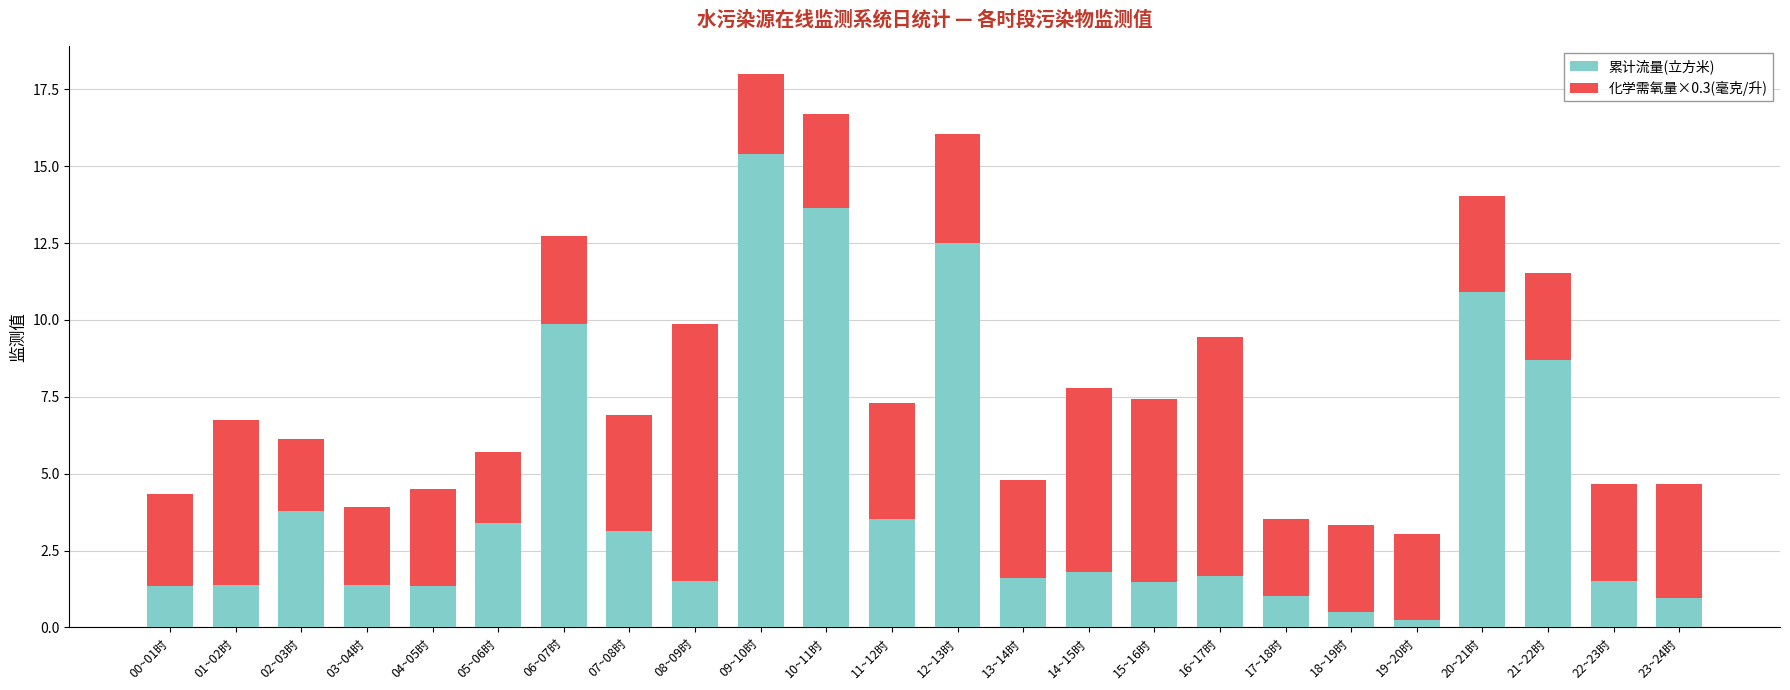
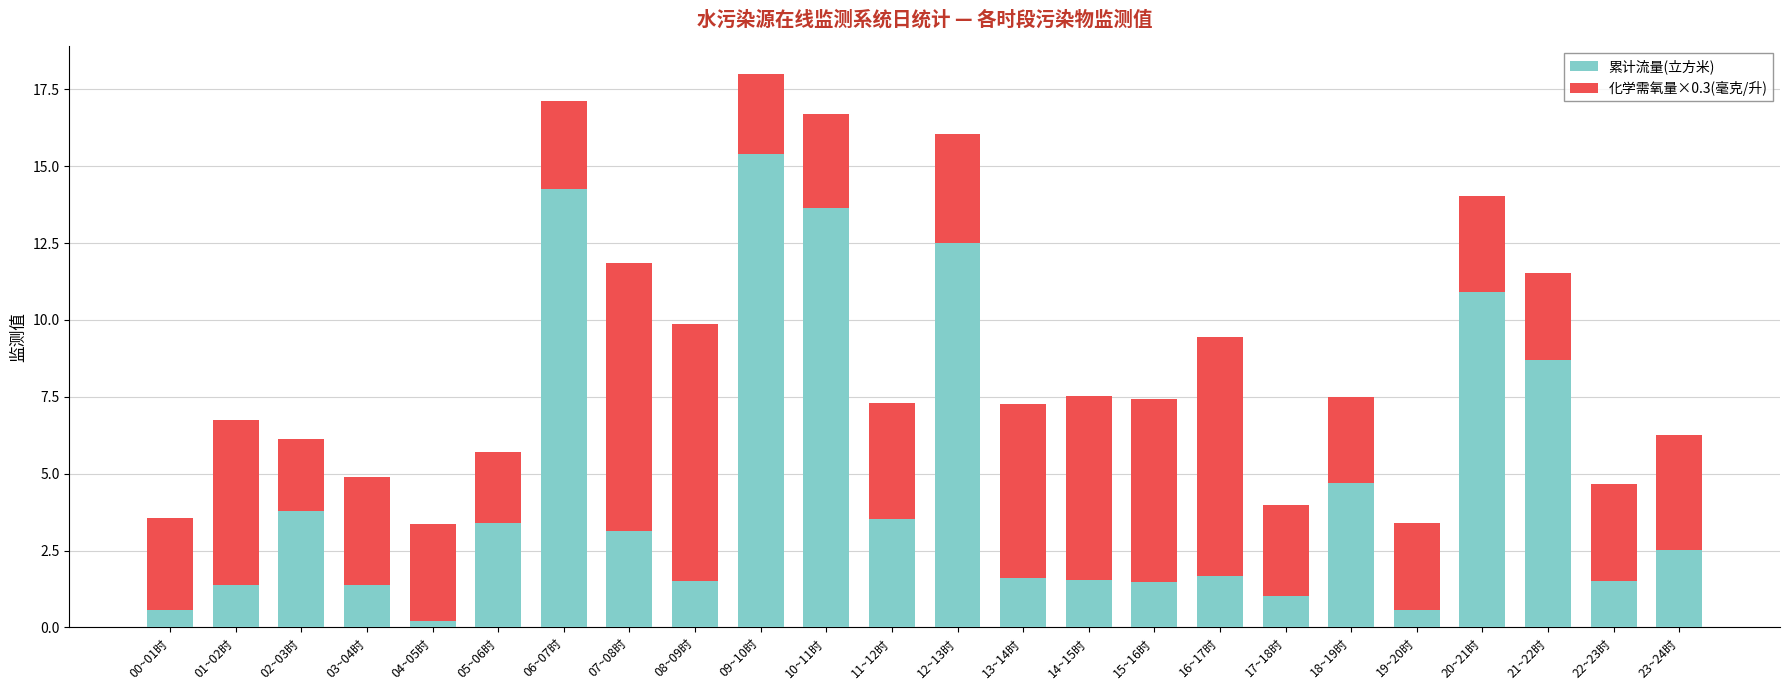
  {
    "累计流量(立方米)": {
-     "00~01时": 1.3,
+     "00~01时": 0.6,
      "01~02时": 1.4,
      "02~03时": 3.8,
      "03~04时": 1.4,
-     "04~05时": 1.4,
+     "04~05时": 0.2,
      "05~06时": 3.4,
-     "06~07时": 9.9,
+     "06~07时": 14.2,
      "07~08时": 3.1,
      "08~09时": 1.5,
      "09~10时": 15.4,
      "10~11时": 13.6,
      "11~12时": 3.5,
      "12~13时": 12.5,
      "13~14时": 1.6,
-     "14~15时": 1.8,
+     "14~15时": 1.5,
      "15~16时": 1.5,
      "16~17时": 1.7,
      "17~18时": 1.0,
-     "18~19时": 0.5,
-     "19~20时": 0.2,
+     "18~19时": 4.7,
+     "19~20时": 0.6,
      "20~21时": 10.9,
      "21~22时": 8.7,
      "22~23时": 1.5,
-     "23~24时": 0.9
+     "23~24时": 2.5
    },
    "化学需氧量×0.3(毫克/升)": {
      "00~01时": 3.0,
      "01~02时": 5.4,
      "02~03时": 2.3,
-     "03~04时": 2.6,
+     "03~04时": 3.5,
      "04~05时": 3.1,
      "05~06时": 2.3,
      "06~07时": 2.9,
-     "07~08时": 3.8,
+     "07~08时": 8.7,
      "08~09时": 8.4,
      "09~10时": 2.6,
      "10~11时": 3.1,
      "11~12时": 3.8,
      "12~13时": 3.6,
-     "13~14时": 3.2,
+     "13~14时": 5.7,
      "14~15时": 6.0,
      "15~16时": 6.0,
      "16~17时": 7.8,
-     "17~18时": 2.5,
+     "17~18时": 2.9,
      "18~19时": 2.8,
      "19~20时": 2.8,
      "20~21时": 3.1,
      "21~22时": 2.8,
      "22~23时": 3.2,
      "23~24时": 3.7
    }
  }
